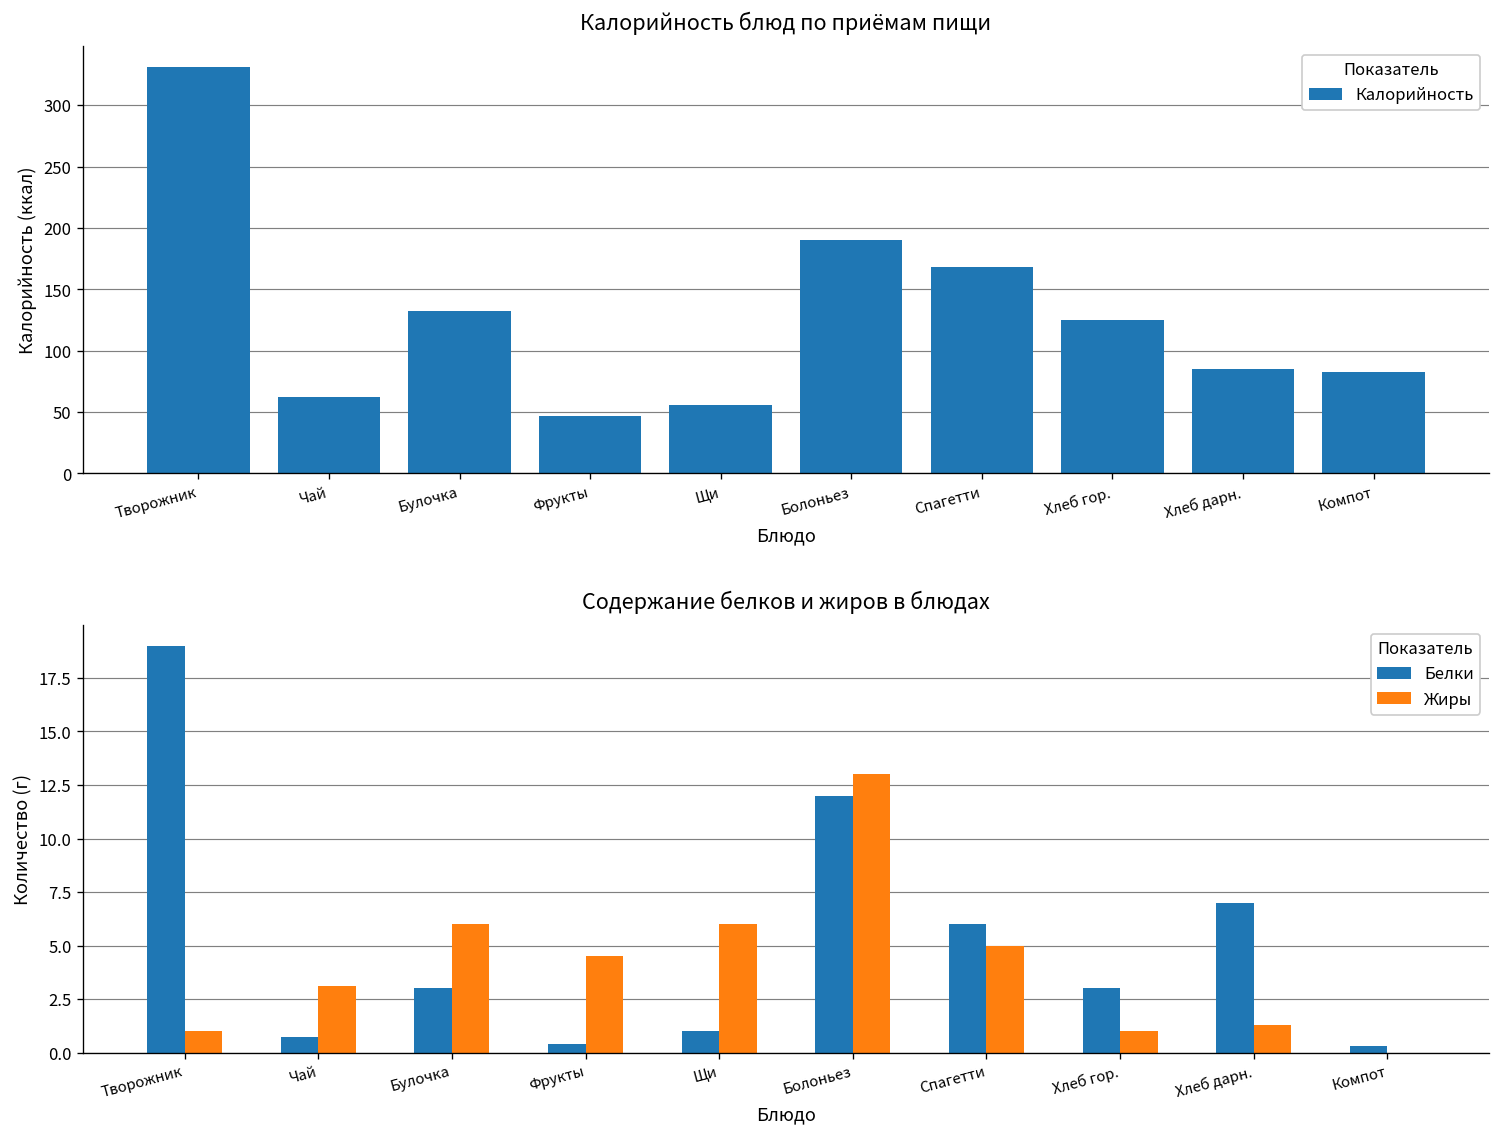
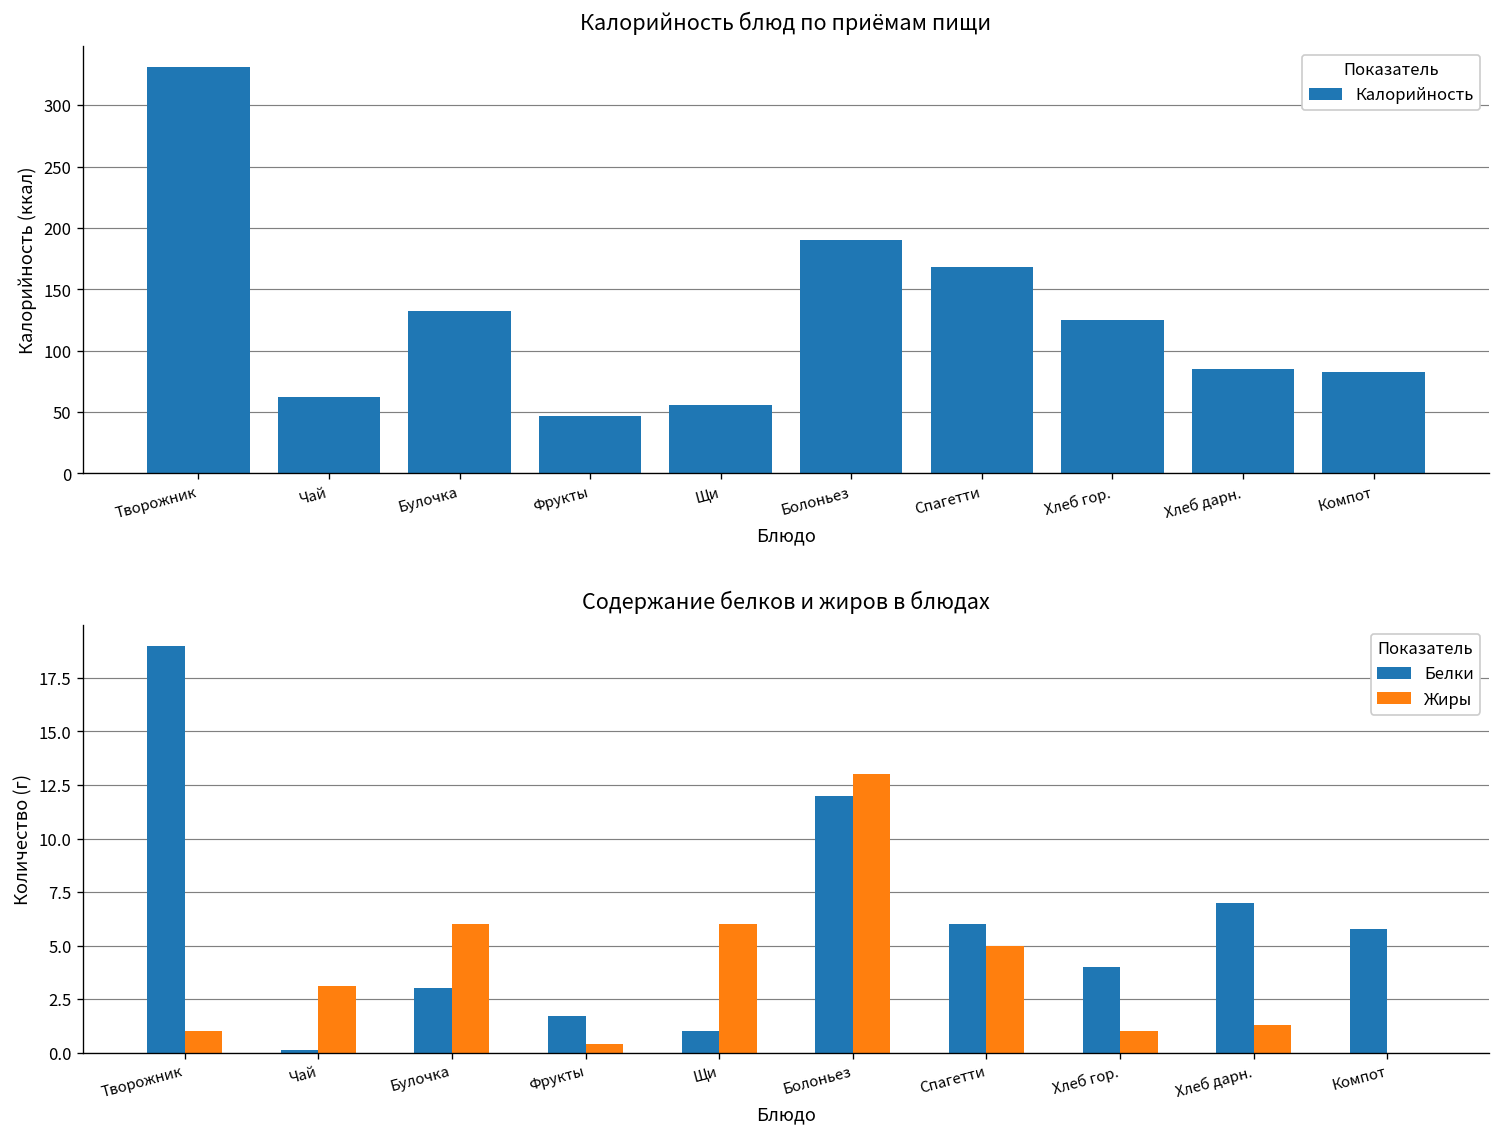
  {
    "Калорийность блюд по приёмам пищи": {
      "Творожник": 332,
      "Чай": 62,
      "Булочка": 132,
      "Фрукты": 47,
      "Щи": 56,
      "Болоньез": 190,
      "Спагетти": 168,
      "Хлеб гор.": 125,
      "Хлеб дарн.": 85,
      "Компот": 83
    },
    "Содержание белков и жиров в блюдах": {
      "Белки": {
        "Творожник": 19.0,
-       "Чай": 0.8,
+       "Чай": 0.1,
        "Булочка": 3.0,
-       "Фрукты": 0.4,
+       "Фрукты": 1.7,
        "Щи": 1.0,
        "Болоньез": 12.0,
        "Спагетти": 6.0,
-       "Хлеб гор.": 3,
+       "Хлеб гор.": 4,
        "Хлеб дарн.": 7.0,
-       "Компот": 0.3
+       "Компот": 5.8
      },
      "Жиры": {
        "Творожник": 1.0,
        "Чай": 3.1,
        "Булочка": 6.0,
-       "Фрукты": 4.5,
+       "Фрукты": 0.4,
        "Щи": 6.0,
        "Болоньез": 13.0,
        "Спагетти": 5.0,
        "Хлеб гор.": 1.0,
        "Хлеб дарн.": 1.3,
        "Компот": 0.0
      }
    }
  }
